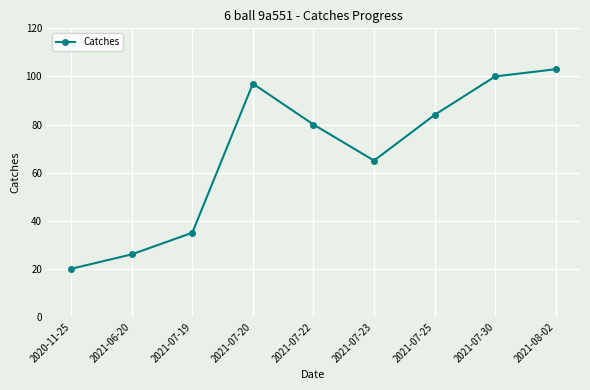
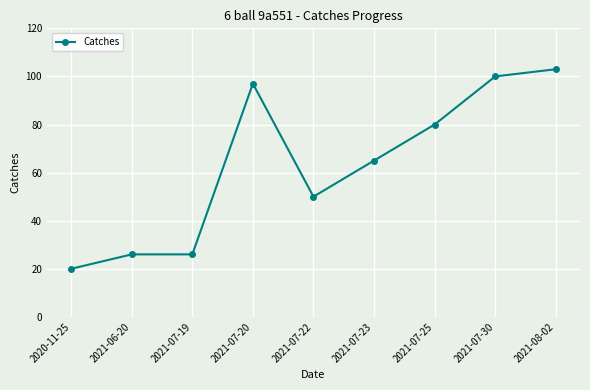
  {
    "2020-11-25": 20,
    "2021-06-20": 26,
-   "2021-07-19": 35,
+   "2021-07-19": 26,
    "2021-07-20": 97,
-   "2021-07-22": 80,
+   "2021-07-22": 50,
    "2021-07-23": 65,
-   "2021-07-25": 84,
+   "2021-07-25": 80,
    "2021-07-30": 100,
    "2021-08-02": 103
  }
